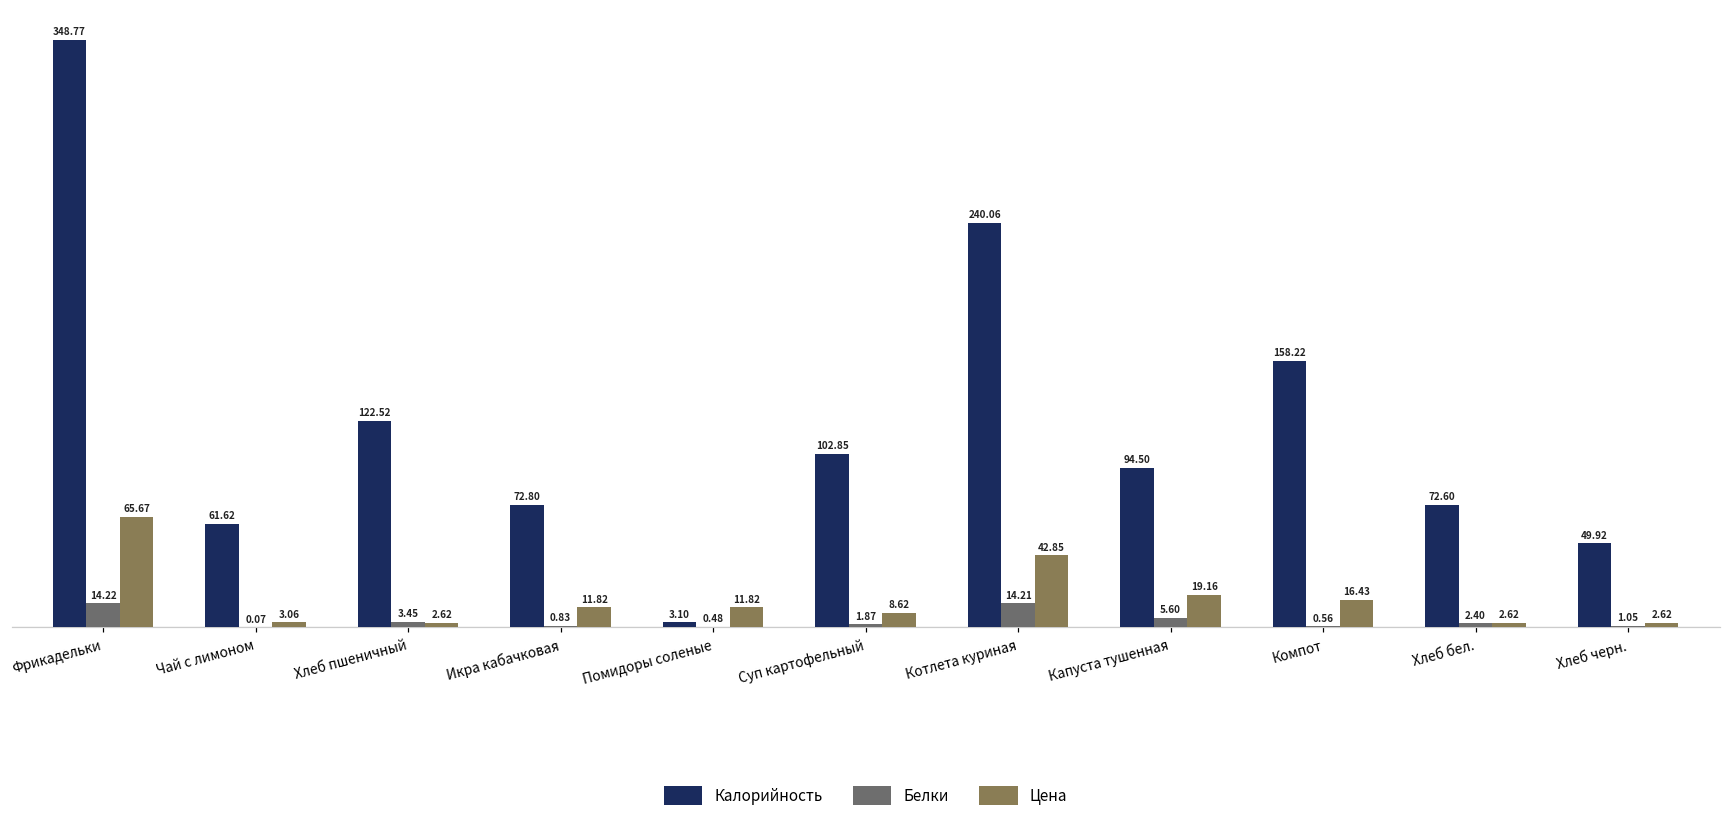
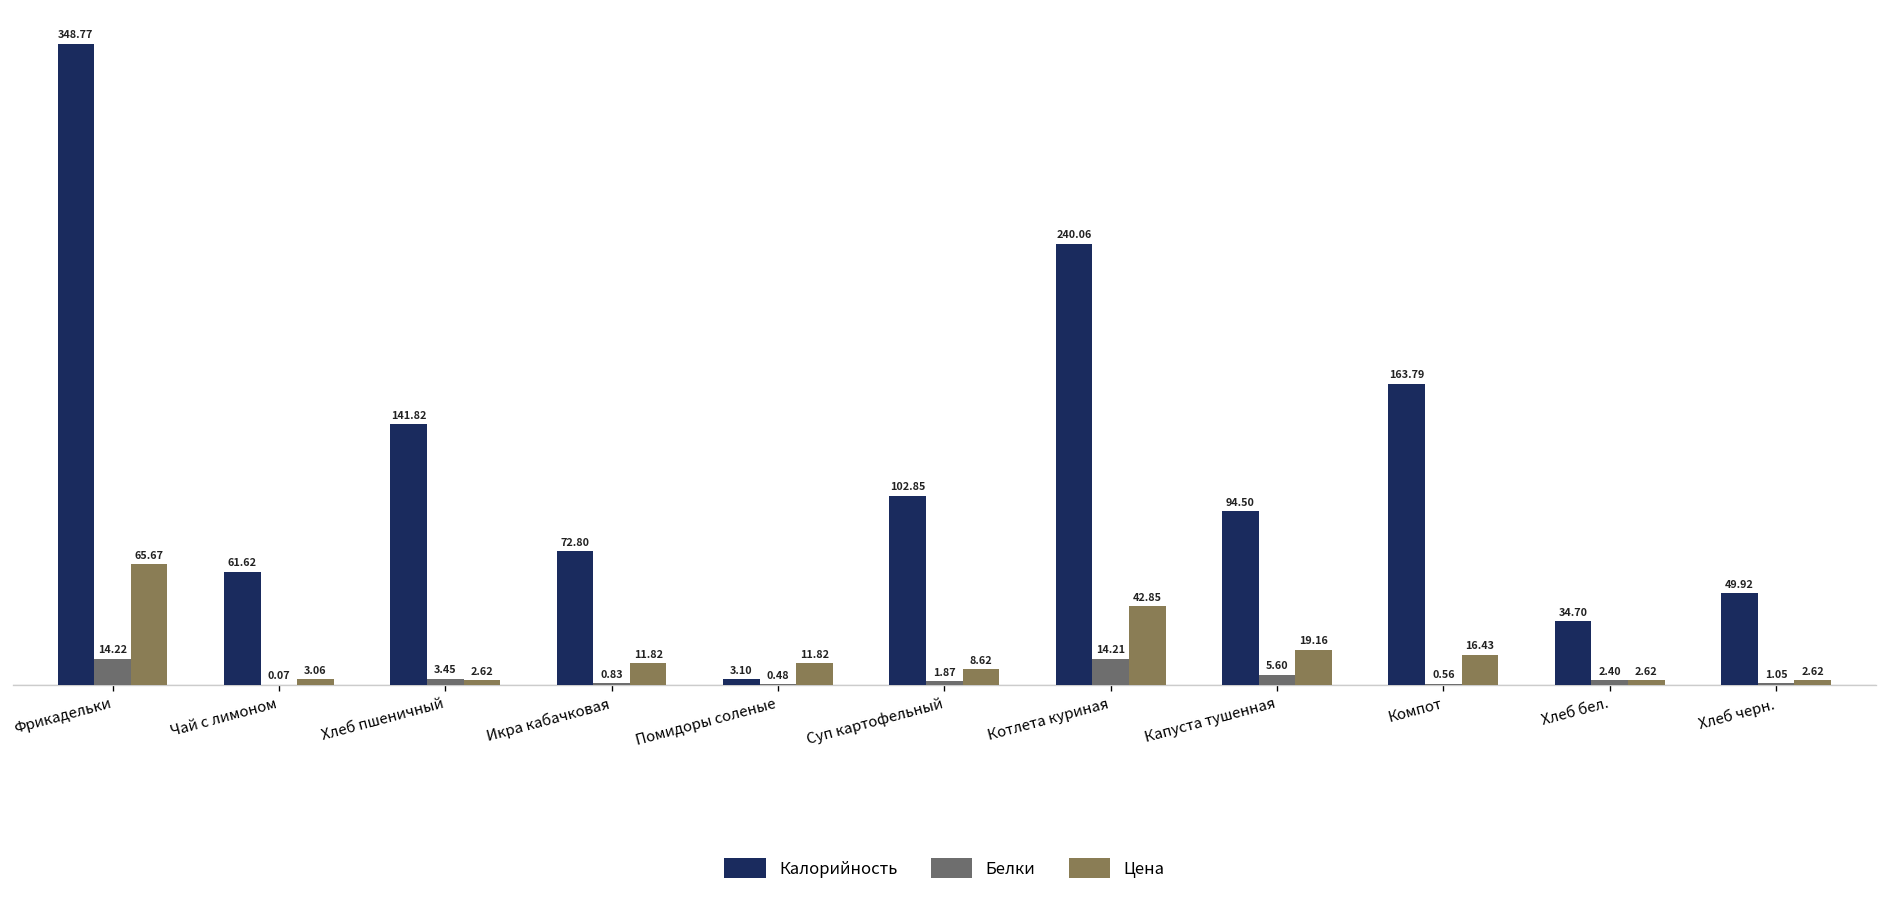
  {
    "Калорийность": {
      "Фрикадельки": 348.77,
      "Чай с лимоном": 61.62,
-     "Хлеб пшеничный": 122.52,
+     "Хлеб пшеничный": 141.82,
      "Икра кабачковая": 72.80,
      "Помидоры соленые": 3.10,
      "Суп картофельный": 102.85,
      "Котлета куриная": 240.06,
      "Капуста тушенная": 94.50,
-     "Компот": 158.22,
-     "Хлеб бел.": 72.60,
+     "Компот": 163.79,
+     "Хлеб бел.": 34.70,
      "Хлеб черн.": 49.92
    }
  }
